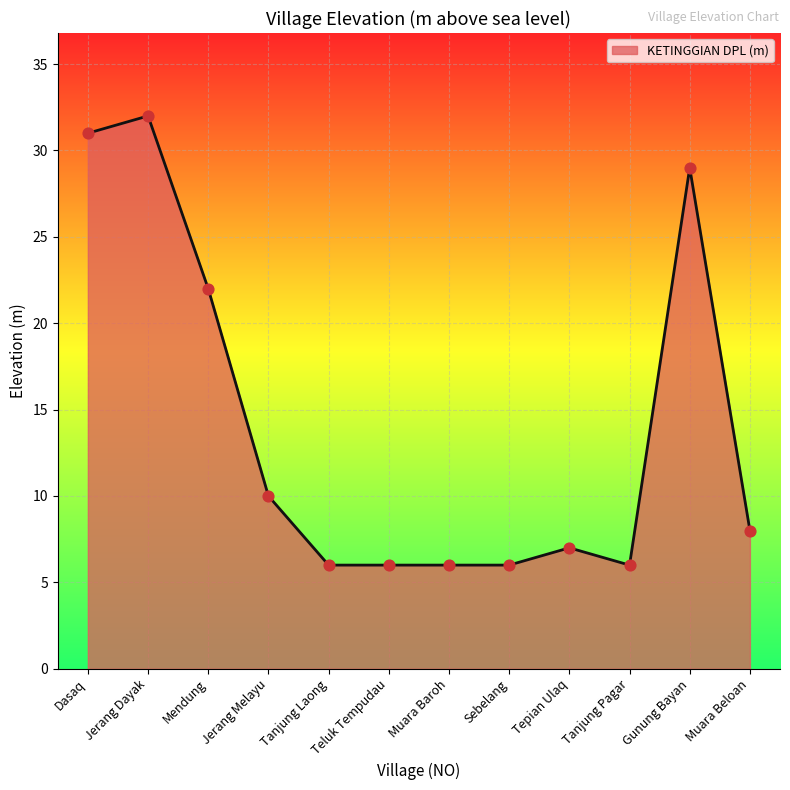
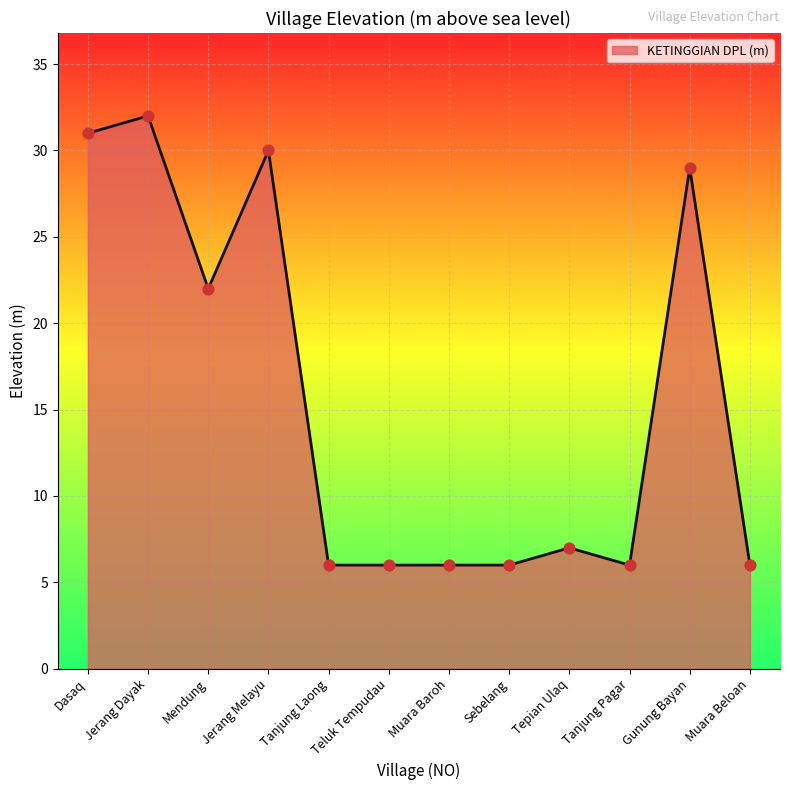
  {
    "Dasaq": 31,
    "Jerang Dayak": 32,
    "Mendung": 22,
-   "Jerang Melayu": 10,
+   "Jerang Melayu": 30,
    "Tanjung Laong": 6,
    "Teluk Tempudau": 6,
    "Muara Baroh": 6,
    "Sebelang": 6,
    "Tepian Ulaq": 7,
    "Tanjung Pagar": 6,
    "Gunung Bayan": 29,
-   "Muara Beloan": 8
+   "Muara Beloan": 6
  }
